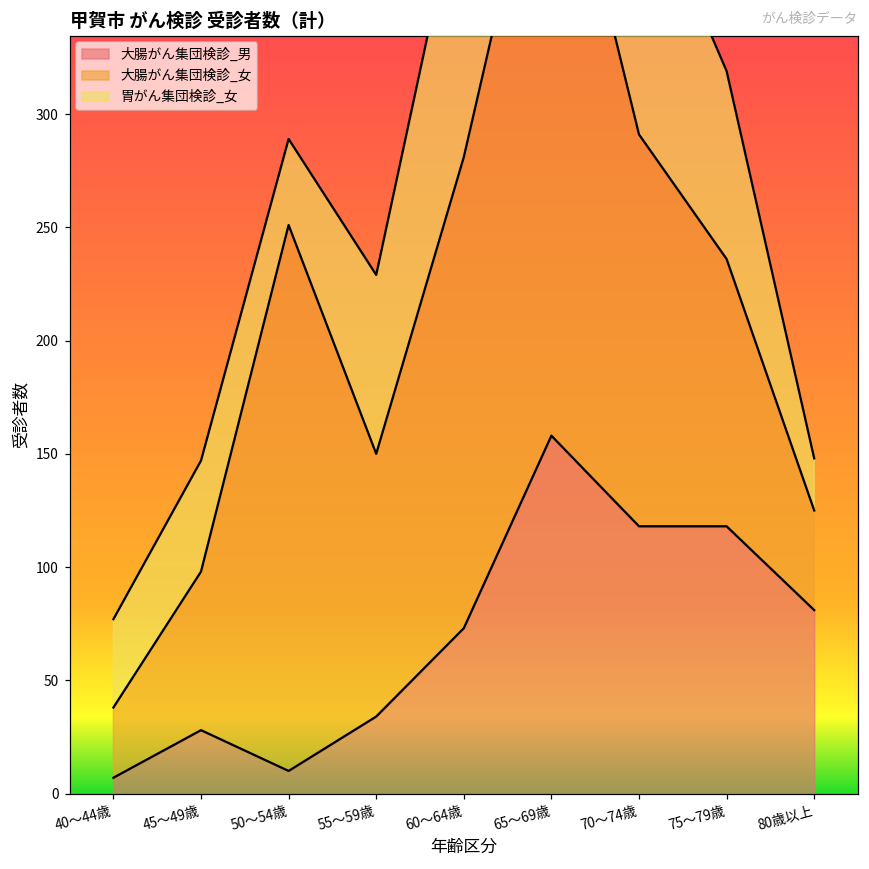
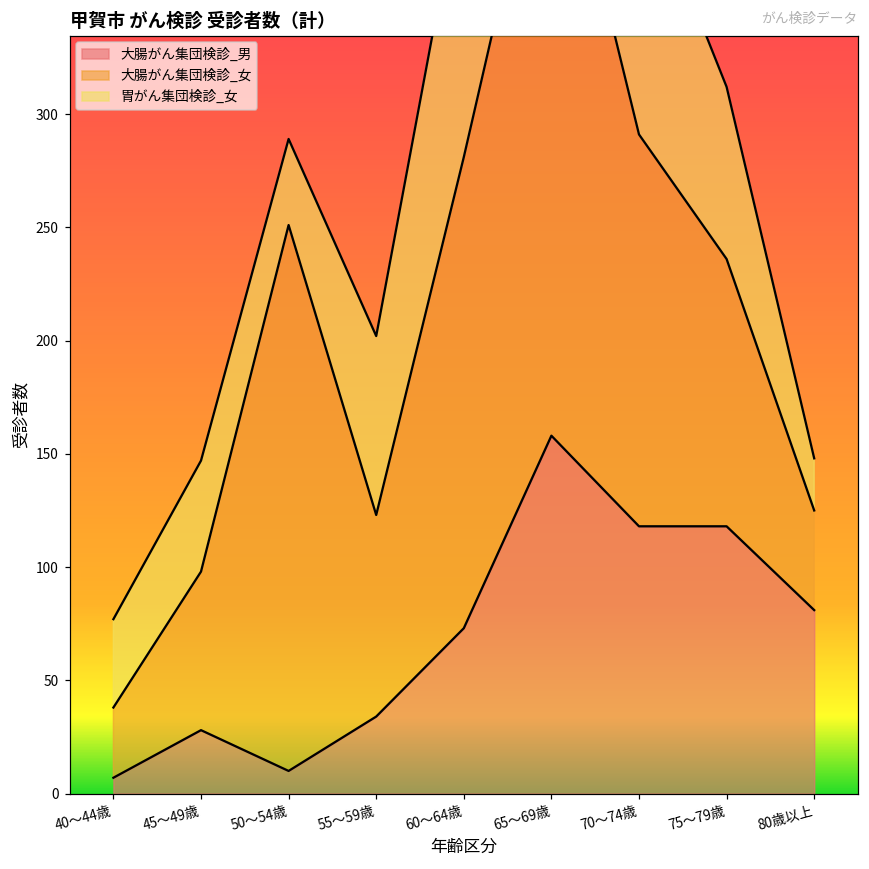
  {
    "大腸がん集団検診_男": {
      "40～44歳": 7,
      "45～49歳": 28,
      "50～54歳": 10,
      "55～59歳": 34,
      "60～64歳": 73,
      "65～69歳": 158,
      "70～74歳": 118,
      "75～79歳": 118,
      "80歳以上": 81
    },
    "大腸がん集団検診_女": {
      "40～44歳": 31,
      "45～49歳": 70,
      "50～54歳": 241,
-     "55～59歳": 116,
+     "55～59歳": 89,
      "60～64歳": 208,
      "70～74歳": 173,
      "75～79歳": 118,
      "80歳以上": 44
    },
    "胃がん集団検診_女": {
      "40～44歳": 39,
      "45～49歳": 49,
      "50～54歳": 38,
      "55～59歳": 79,
-     "75～79歳": 83,
+     "75～79歳": 76,
      "80歳以上": 23
    }
  }
